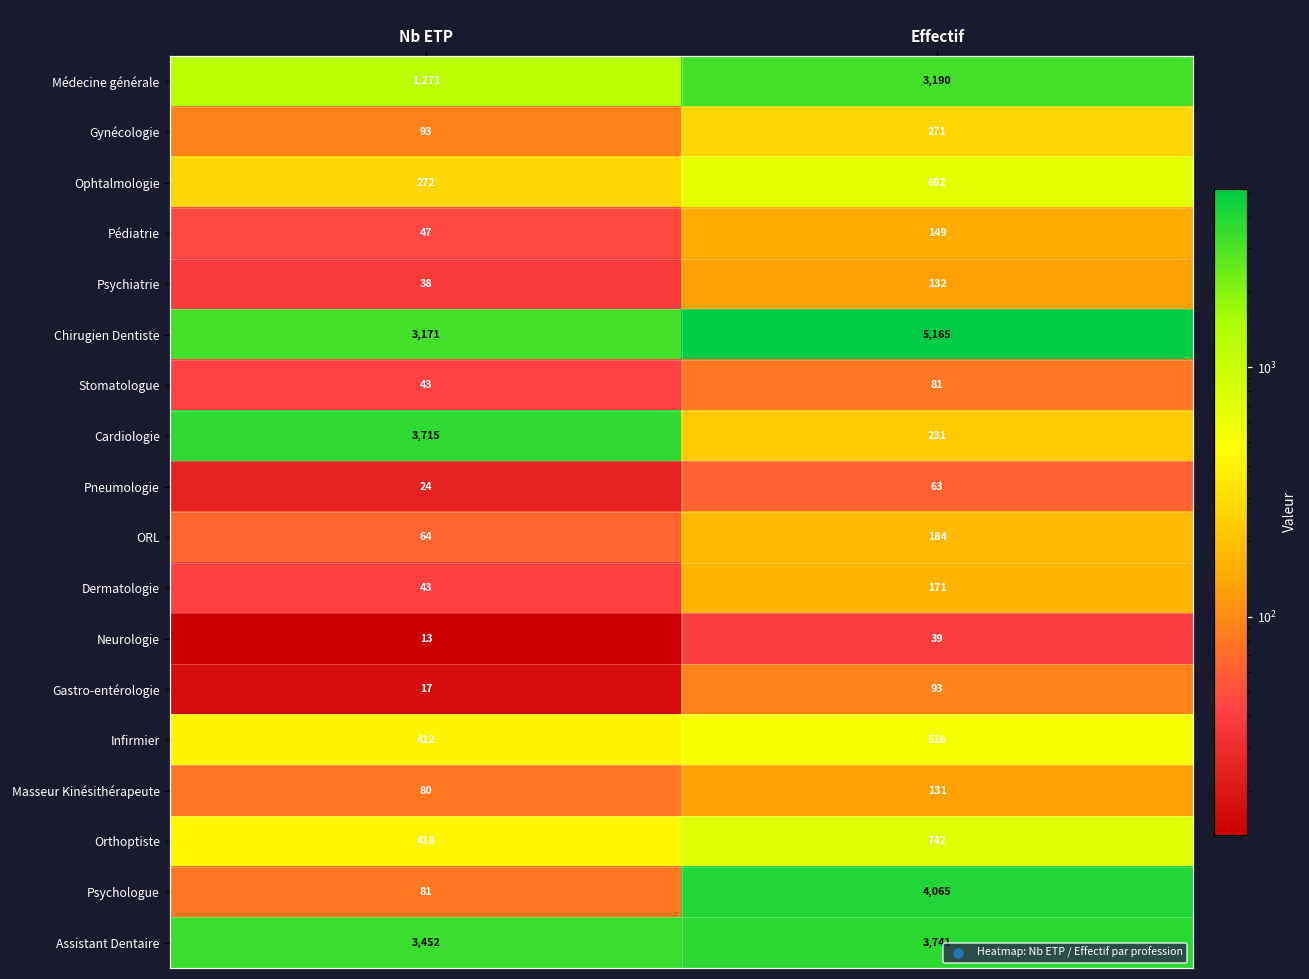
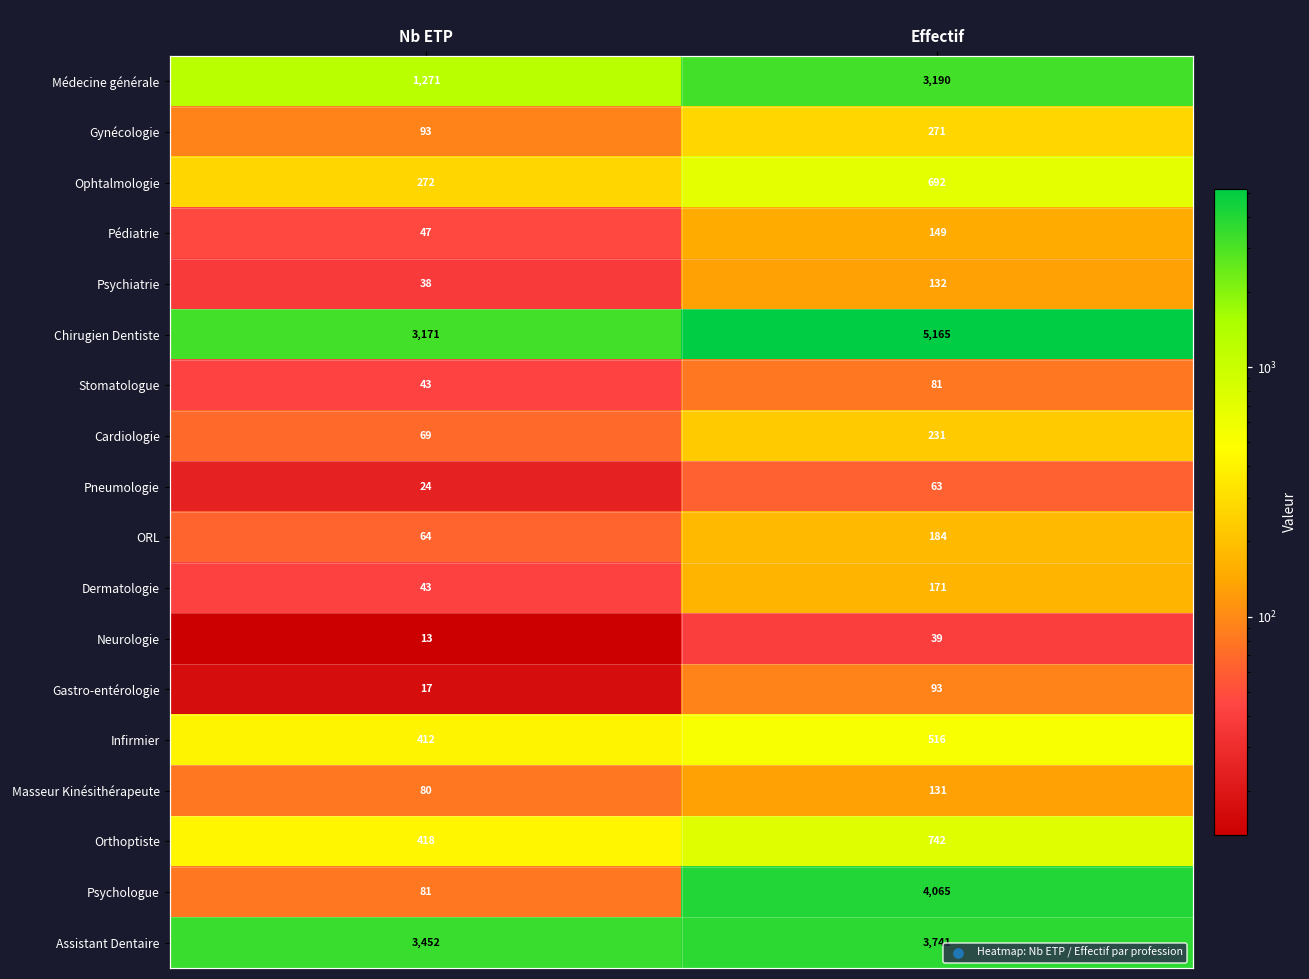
  {
    "Médecine générale": {
      "Nb ETP": "1,271",
      "Effectif": "3,190"
    },
    "Gynécologie": {
      "Nb ETP": "93",
      "Effectif": "271"
    },
    "Ophtalmologie": {
      "Nb ETP": "272",
      "Effectif": "692"
    },
    "Pédiatrie": {
      "Nb ETP": "47",
      "Effectif": "149"
    },
    "Psychiatrie": {
      "Nb ETP": "38",
      "Effectif": "132"
    },
    "Chirugien Dentiste": {
      "Nb ETP": "3,171",
      "Effectif": "5,165"
    },
    "Stomatologue": {
      "Nb ETP": "43",
      "Effectif": "81"
    },
    "Cardiologie": {
-     "Nb ETP": "3,715",
+     "Nb ETP": "69",
      "Effectif": "231"
    },
    "Pneumologie": {
      "Nb ETP": "24",
      "Effectif": "63"
    },
    "ORL": {
      "Nb ETP": "64",
      "Effectif": "184"
    },
    "Dermatologie": {
      "Nb ETP": "43",
      "Effectif": "171"
    },
    "Neurologie": {
      "Nb ETP": "13",
      "Effectif": "39"
    },
    "Gastro-entérologie": {
      "Nb ETP": "17",
      "Effectif": "93"
    },
    "Infirmier": {
      "Nb ETP": "412",
      "Effectif": "516"
    },
    "Masseur Kinésithérapeute": {
      "Nb ETP": "80",
      "Effectif": "131"
    },
    "Orthoptiste": {
      "Nb ETP": "418",
      "Effectif": "742"
    },
    "Psychologue": {
      "Nb ETP": "81",
      "Effectif": "4,065"
    },
    "Assistant Dentaire": {
      "Nb ETP": "3,452"
    }
  }
